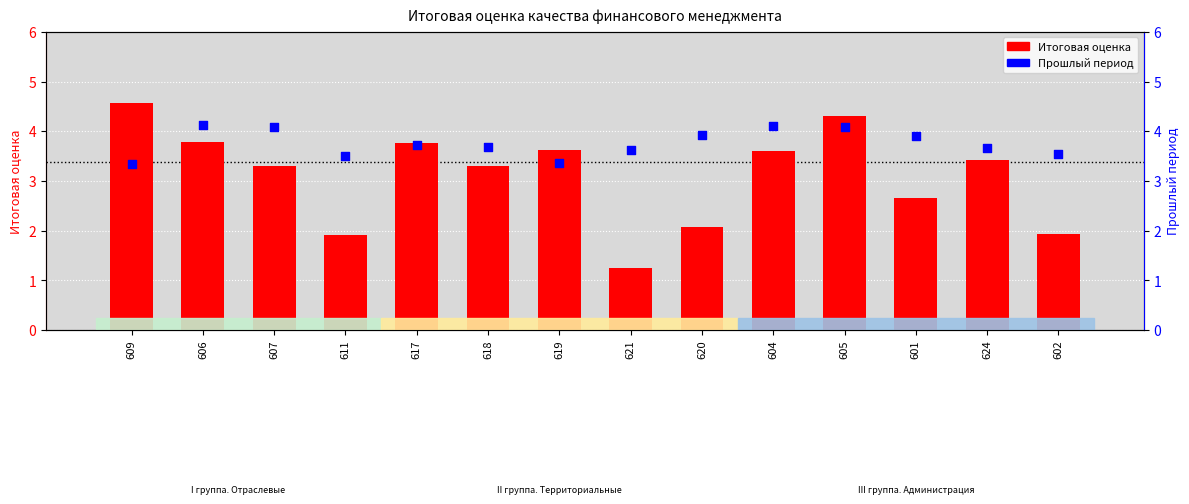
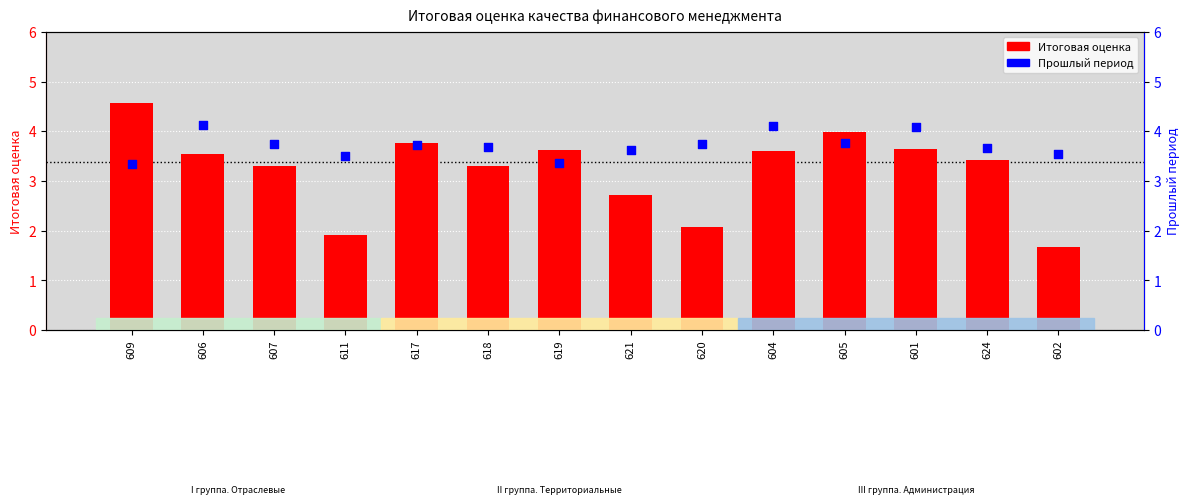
  {
    "Итоговая оценка": {
      "609": 4.6,
-     "606": 3.8,
+     "606": 3.5,
      "607": 3.3,
      "611": 1.9,
      "617": 3.8,
      "618": 3.3,
      "619": 3.6,
-     "621": 1.3,
+     "621": 2.7,
      "620": 2.1,
      "604": 3.6,
-     "605": 4.3,
-     "601": 2.7,
+     "605": 4.0,
+     "601": 3.6,
      "624": 3.4,
-     "602": 1.9
+     "602": 1.7
    },
    "Прошлый период": {
-     "607": 4.1,
-     "620": 3.9,
-     "605": 4.1,
-     "601": 3.9
+     "607": 3.8,
+     "620": 3.7,
+     "605": 3.8,
+     "601": 4.1
    }
  }
